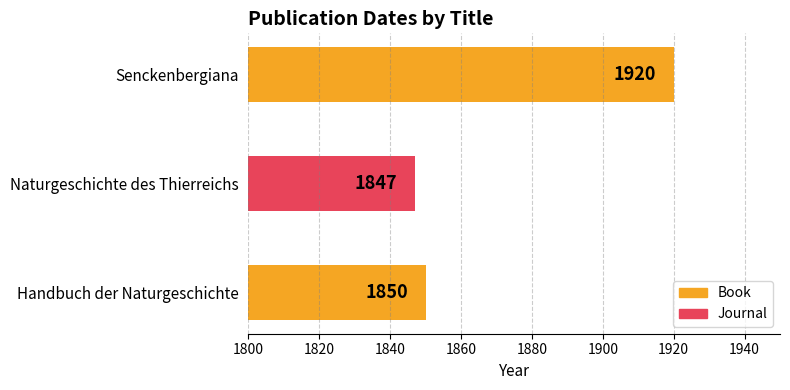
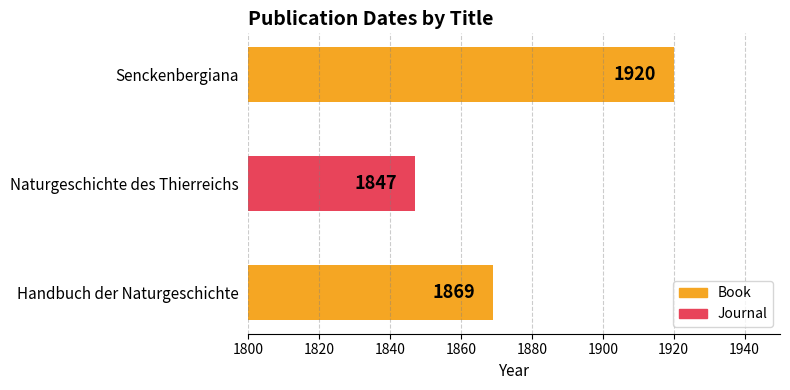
  {
    "Senckenbergiana": 1920,
    "Naturgeschichte des Thierreichs": 1847,
-   "Handbuch der Naturgeschichte": 1850
+   "Handbuch der Naturgeschichte": 1869
  }
